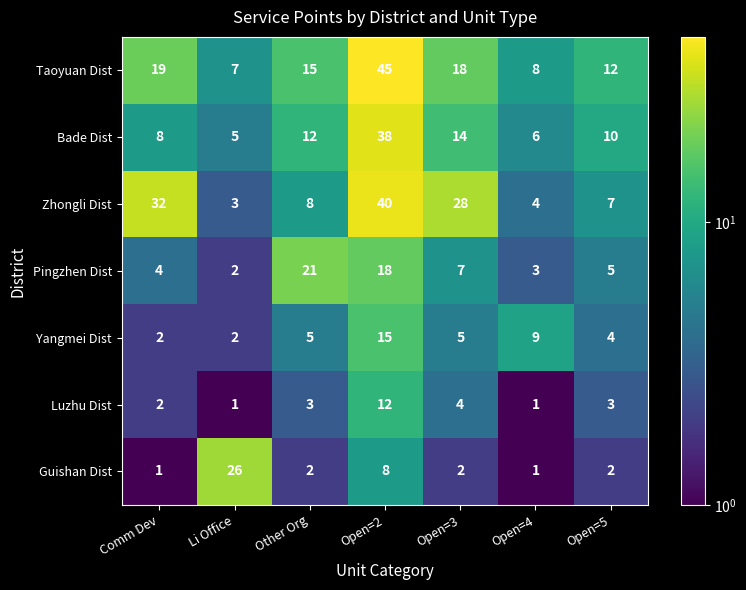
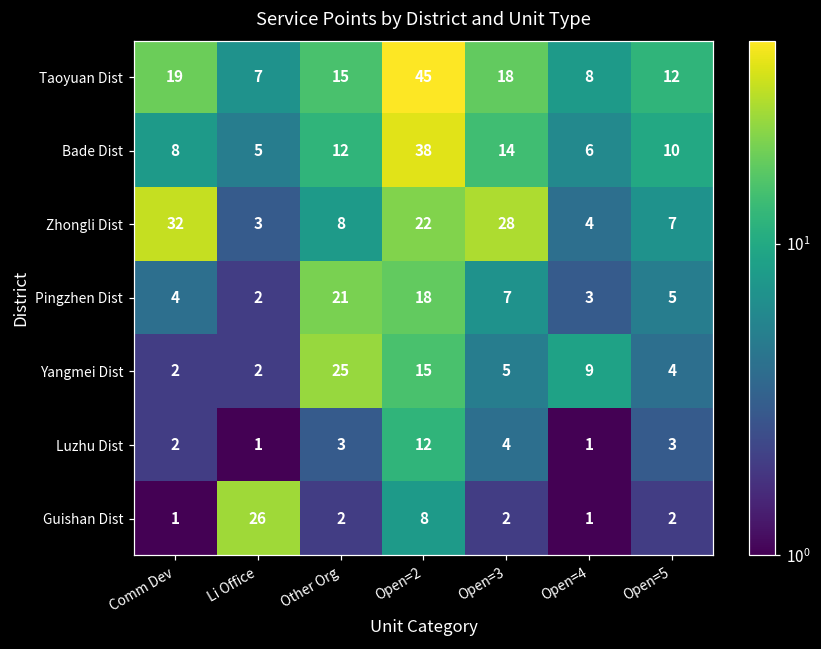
  {
    "Taoyuan Dist": {
      "Comm Dev": 19,
      "Li Office": 7,
      "Other Org": 15,
      "Open=2": 45,
      "Open=3": 18,
      "Open=4": 8,
      "Open=5": 12
    },
    "Bade Dist": {
      "Comm Dev": 8,
      "Li Office": 5,
      "Other Org": 12,
      "Open=2": 38,
      "Open=3": 14,
      "Open=4": 6,
      "Open=5": 10
    },
    "Zhongli Dist": {
      "Comm Dev": 32,
      "Li Office": 3,
      "Other Org": 8,
-     "Open=2": 40,
+     "Open=2": 22,
      "Open=3": 28,
      "Open=4": 4,
      "Open=5": 7
    },
    "Pingzhen Dist": {
      "Comm Dev": 4,
      "Li Office": 2,
      "Other Org": 21,
      "Open=2": 18,
      "Open=3": 7,
      "Open=4": 3,
      "Open=5": 5
    },
    "Yangmei Dist": {
      "Comm Dev": 2,
      "Li Office": 2,
-     "Other Org": 5,
+     "Other Org": 25,
      "Open=2": 15,
      "Open=3": 5,
      "Open=4": 9,
      "Open=5": 4
    },
    "Luzhu Dist": {
      "Comm Dev": 2,
      "Li Office": 1,
      "Other Org": 3,
      "Open=2": 12,
      "Open=3": 4,
      "Open=4": 1,
      "Open=5": 3
    },
    "Guishan Dist": {
      "Comm Dev": 1,
      "Li Office": 26,
      "Other Org": 2,
      "Open=2": 8,
      "Open=3": 2,
      "Open=4": 1,
      "Open=5": 2
    }
  }
